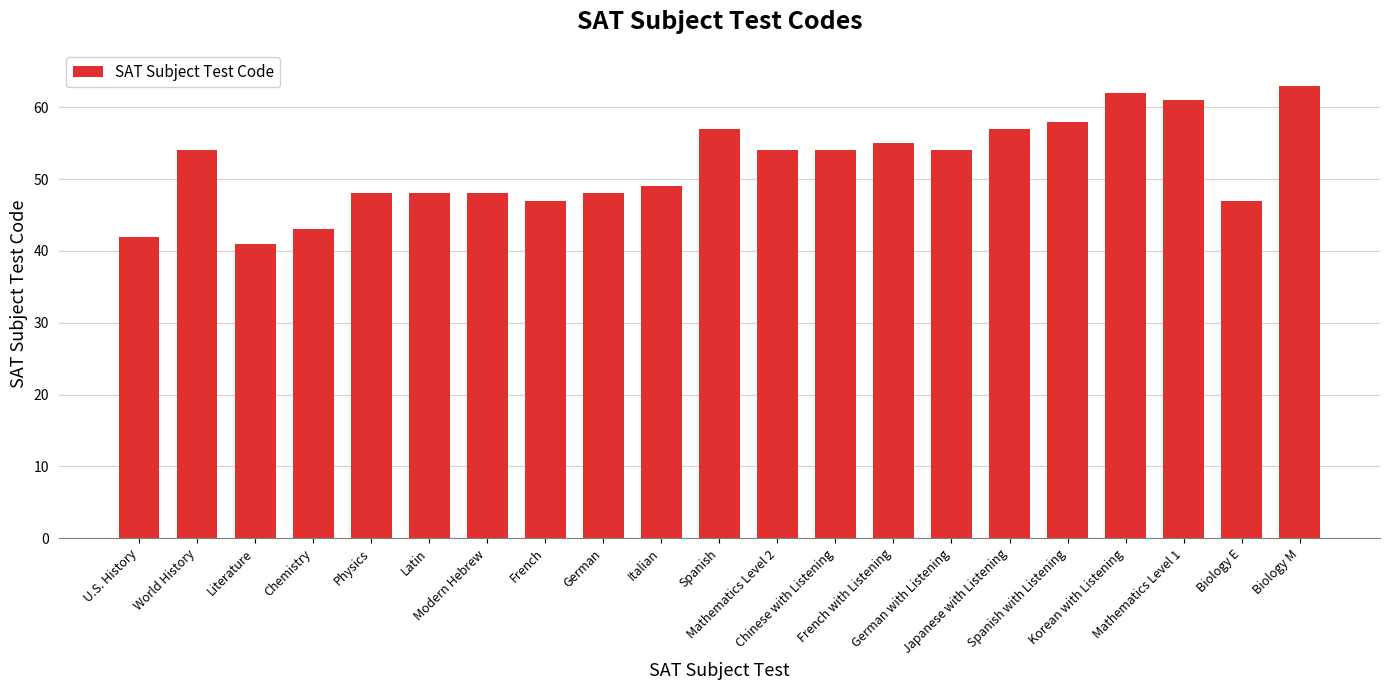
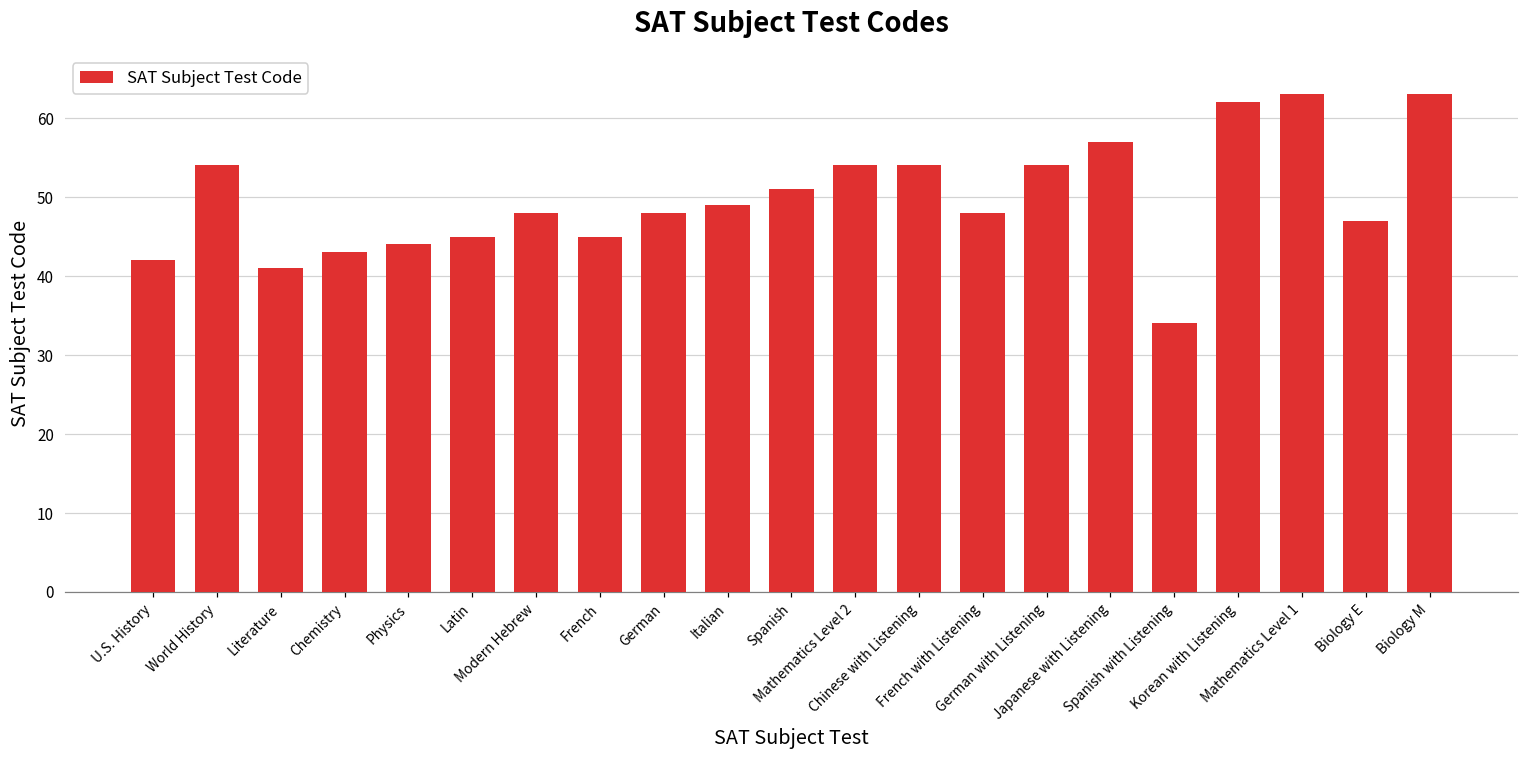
  {
    "U.S. History": 42,
    "World History": 54,
    "Literature": 41,
    "Chemistry": 43,
-   "Physics": 48,
-   "Latin": 48,
+   "Physics": 44,
+   "Latin": 45,
    "Modern Hebrew": 48,
-   "French": 47,
+   "French": 45,
    "German": 48,
    "Italian": 49,
-   "Spanish": 57,
+   "Spanish": 51,
    "Mathematics Level 2": 54,
    "Chinese with Listening": 54,
-   "French with Listening": 55,
+   "French with Listening": 48,
    "German with Listening": 54,
    "Japanese with Listening": 57,
-   "Spanish with Listening": 58,
+   "Spanish with Listening": 34,
    "Korean with Listening": 62,
-   "Mathematics Level 1": 61,
+   "Mathematics Level 1": 63,
    "Biology E": 47,
    "Biology M": 63
  }
